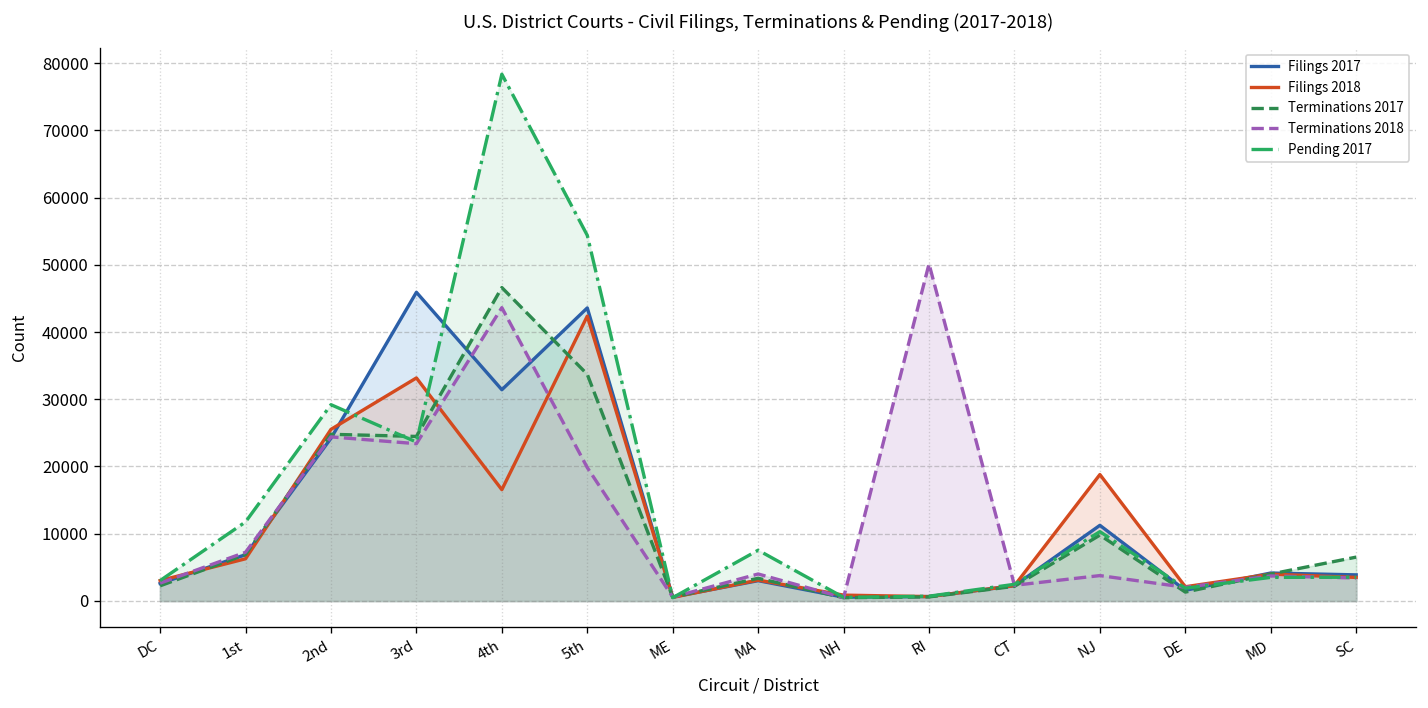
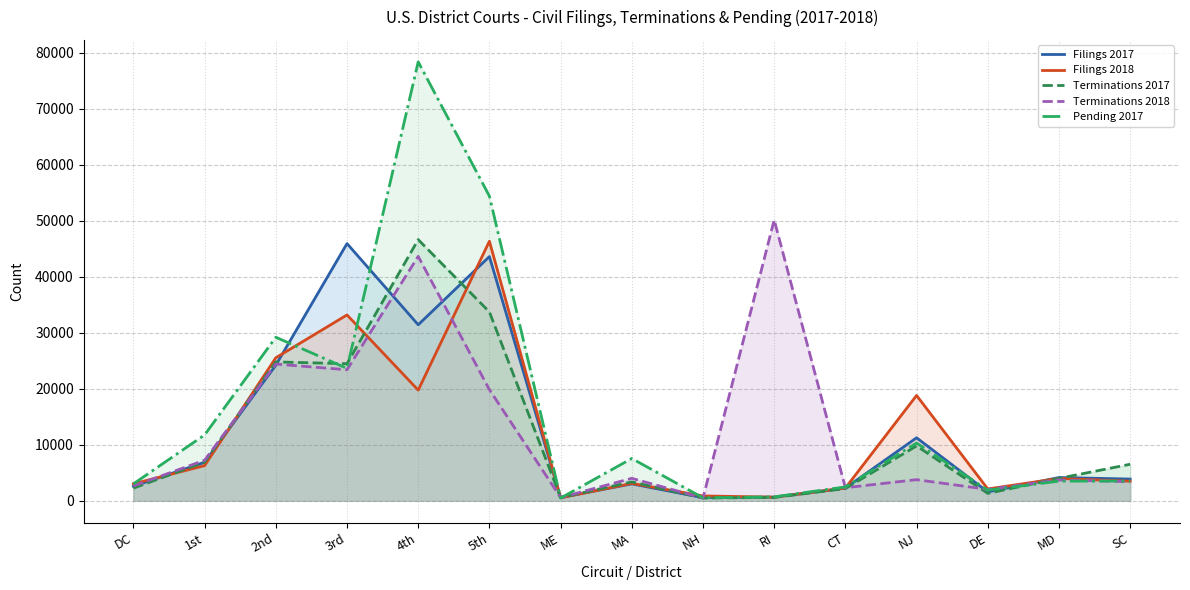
  {
    "Filings 2017": {
      "3rd": 46000,
      "4th": 31000,
      "5th": 44000,
      "NJ": 11000
    },
    "Filings 2018": {
      "1st": 6000,
      "2nd": 26000,
      "3rd": 33000,
-     "4th": 17000,
-     "5th": 42000,
+     "4th": 20000,
+     "5th": 46000,
      "NJ": 19000
    },
    "Terminations 2018": {
      "4th": 44000,
      "5th": 20000,
      "MA": 4000,
      "RI": 50000,
      "NJ": 4000
    }
  }
